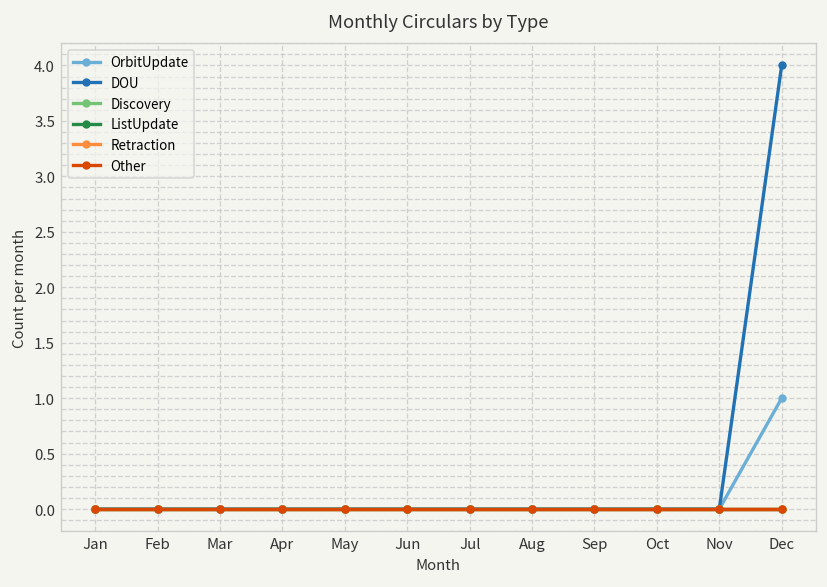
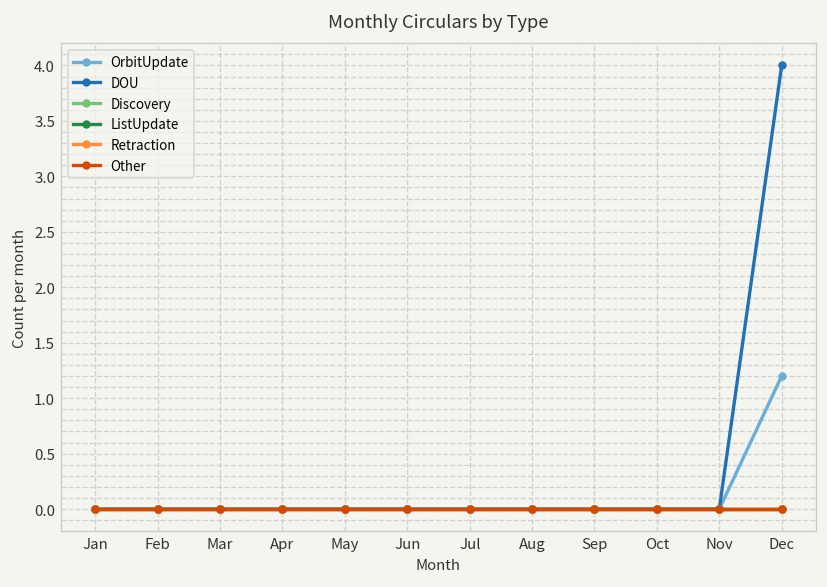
  {
    "OrbitUpdate": {
-     "Dec": 1.0
+     "Dec": 1.2
    },
    "DOU": {
      "Dec": 4.0
    },
    "Other": {
      "Dec": 0.0
    }
  }
